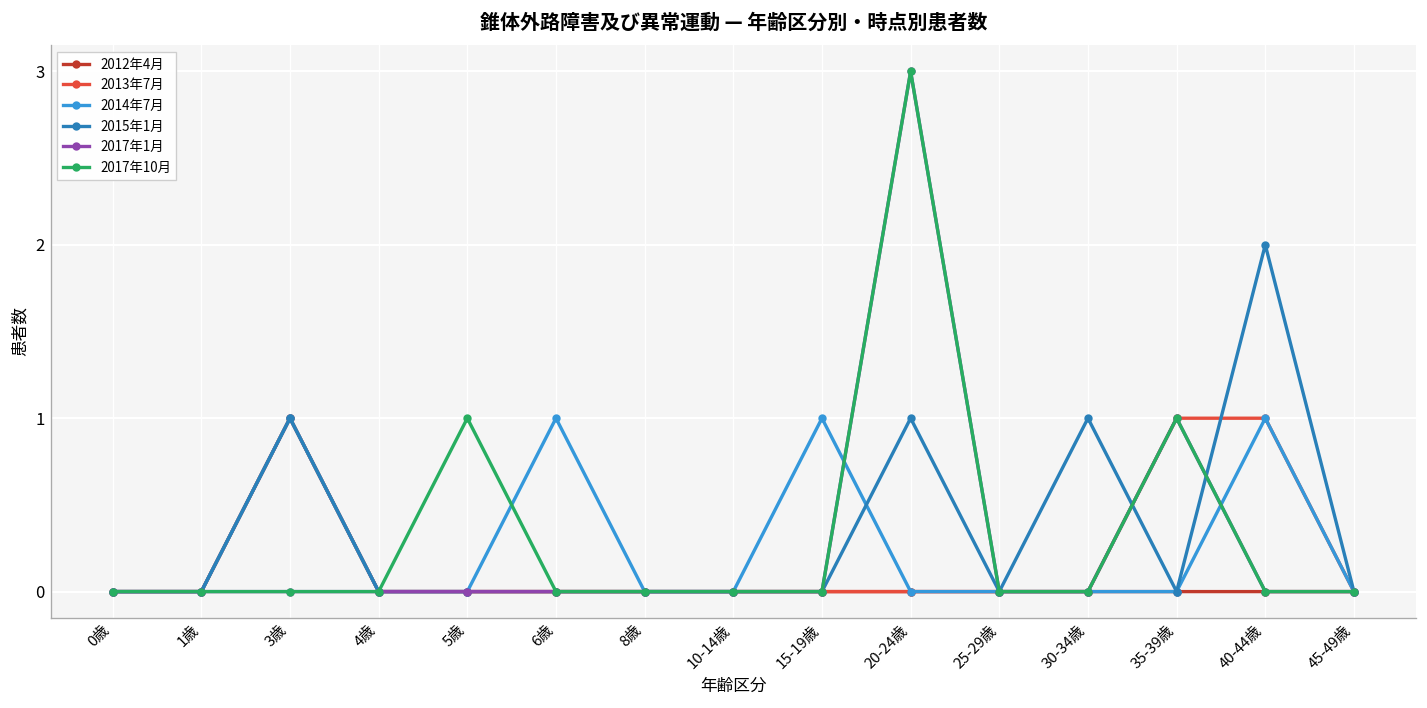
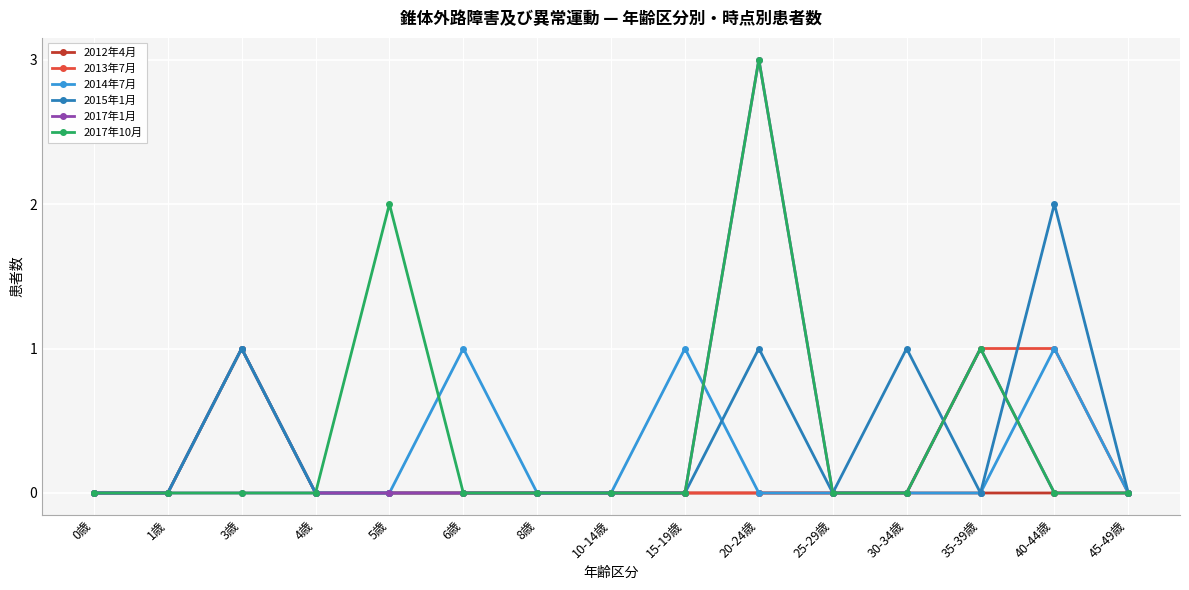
  {
    "2017年10月": {
-     "5歳": 1
+     "5歳": 2
    }
  }
